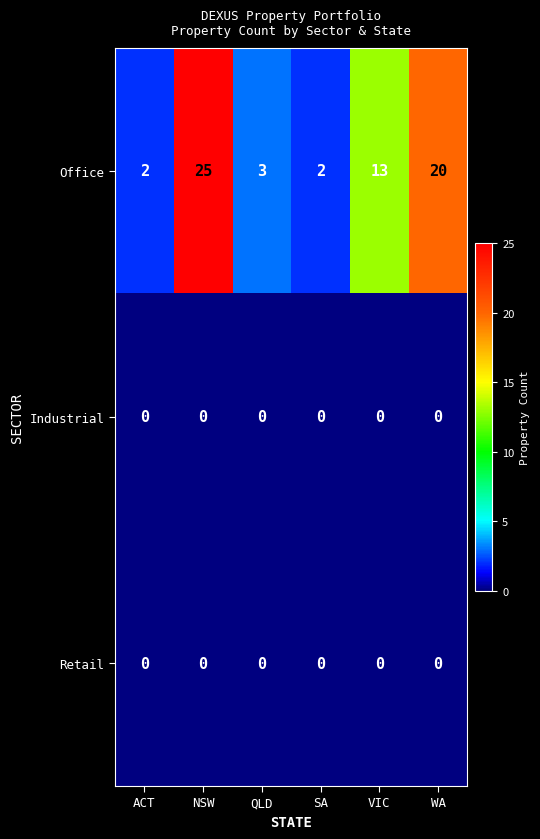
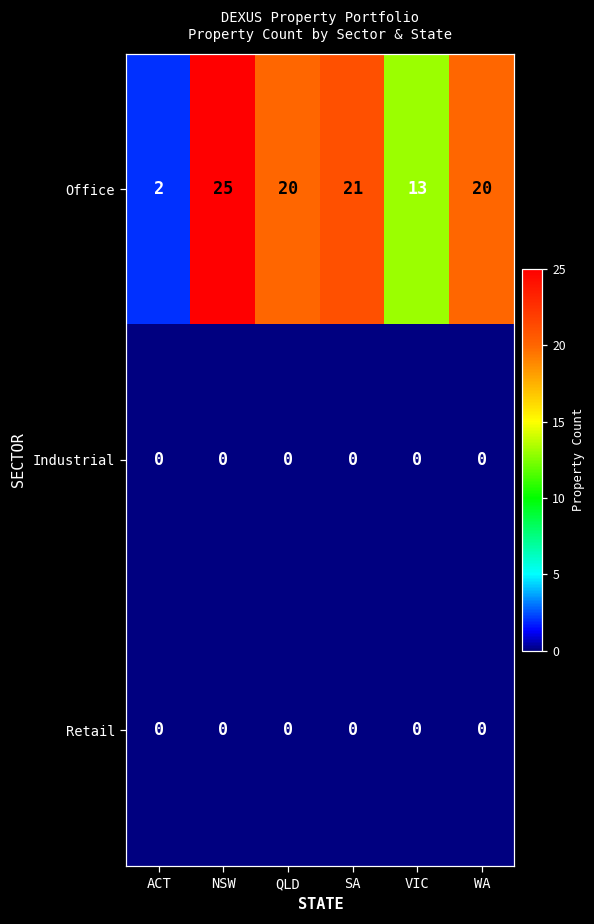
  {
    "Office": {
      "ACT": 2,
      "NSW": 25,
-     "QLD": 3,
-     "SA": 2,
+     "QLD": 20,
+     "SA": 21,
      "VIC": 13,
      "WA": 20
    },
    "Industrial": {
      "ACT": 0,
      "NSW": 0,
      "QLD": 0,
      "SA": 0,
      "VIC": 0,
      "WA": 0
    },
    "Retail": {
      "ACT": 0,
      "NSW": 0,
      "QLD": 0,
      "SA": 0,
      "VIC": 0,
      "WA": 0
    }
  }
